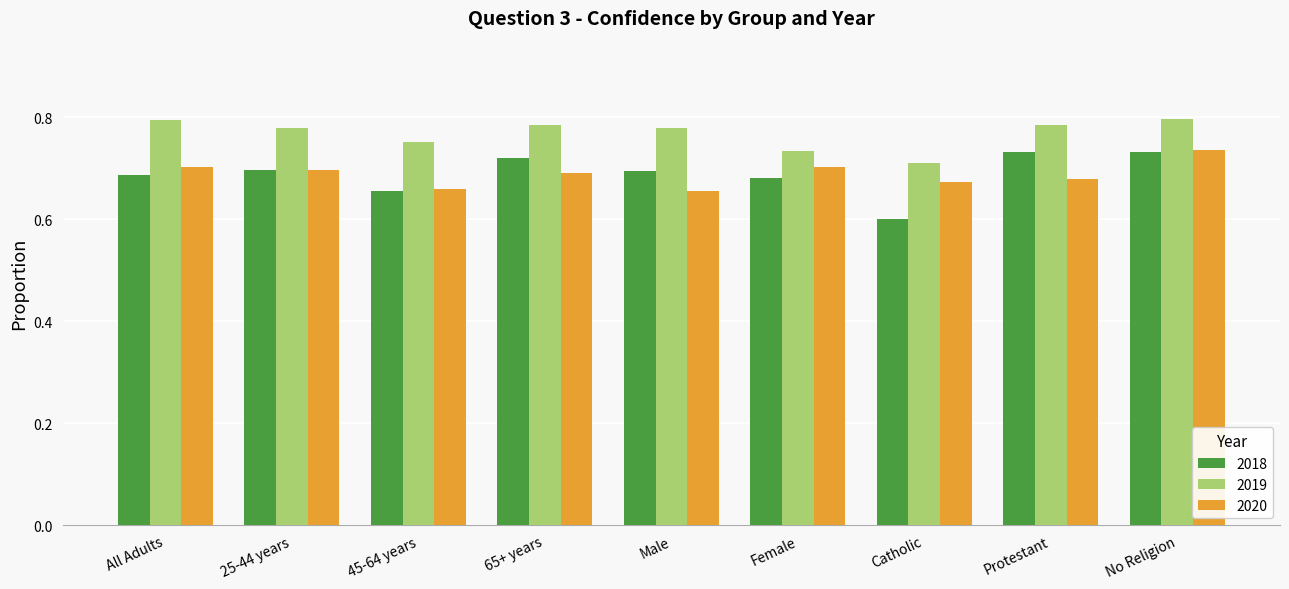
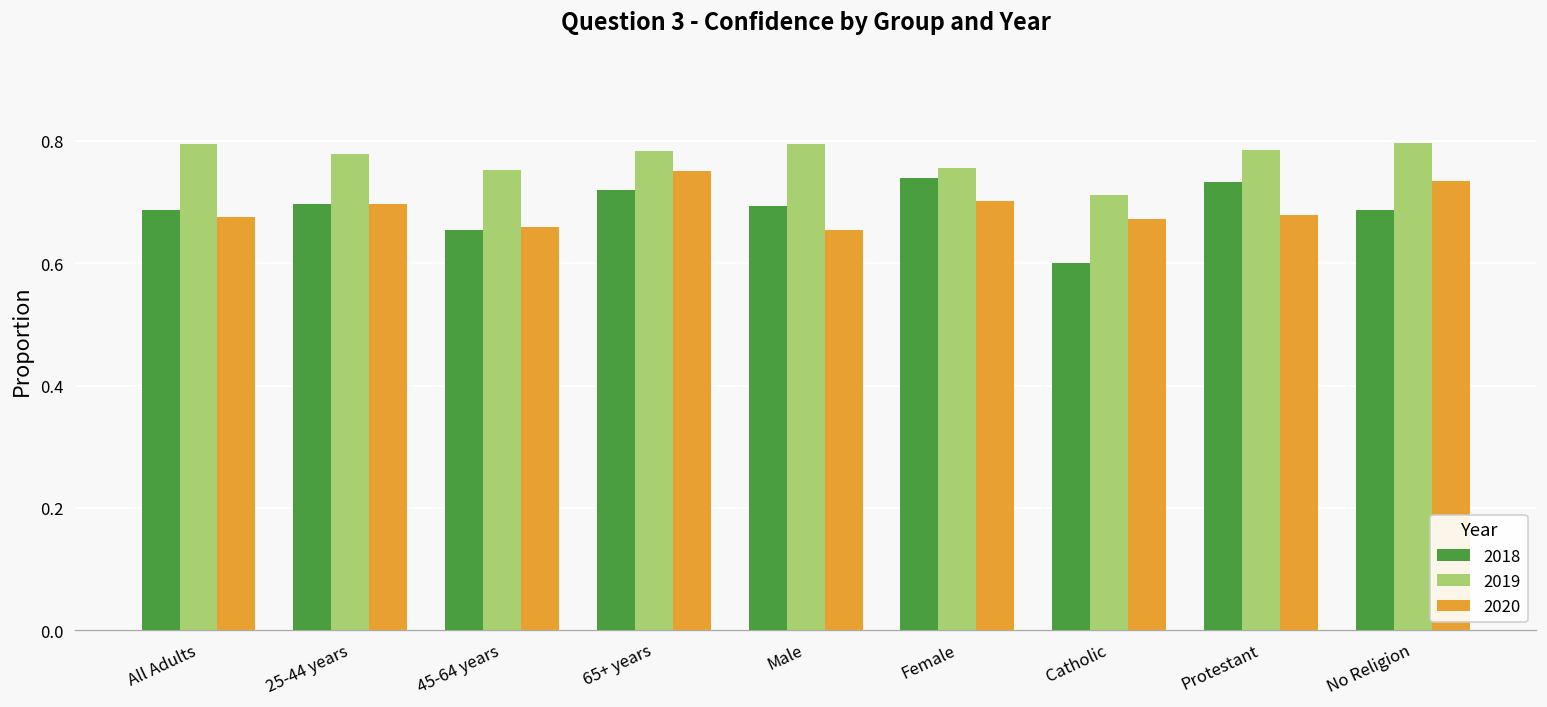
  {
    "2018": {
      "All Adults": 0.69,
      "25-44 years": 0.70,
      "45-64 years": 0.66,
      "65+ years": 0.72,
      "Male": 0.69,
-     "Female": 0.68,
+     "Female": 0.74,
      "Catholic": 0.60,
      "Protestant": 0.73,
-     "No Religion": 0.73
+     "No Religion": 0.69
    },
    "2019": {
      "All Adults": 0.79,
      "25-44 years": 0.78,
      "45-64 years": 0.75,
      "65+ years": 0.78,
-     "Male": 0.78,
-     "Female": 0.73,
+     "Male": 0.80,
+     "Female": 0.76,
      "Catholic": 0.71,
      "Protestant": 0.79,
      "No Religion": 0.80
    },
    "2020": {
-     "All Adults": 0.70,
+     "All Adults": 0.68,
      "25-44 years": 0.70,
      "45-64 years": 0.66,
-     "65+ years": 0.69,
+     "65+ years": 0.75,
      "Male": 0.66,
      "Female": 0.70,
      "Catholic": 0.67,
      "Protestant": 0.68,
      "No Religion": 0.74
    }
  }
